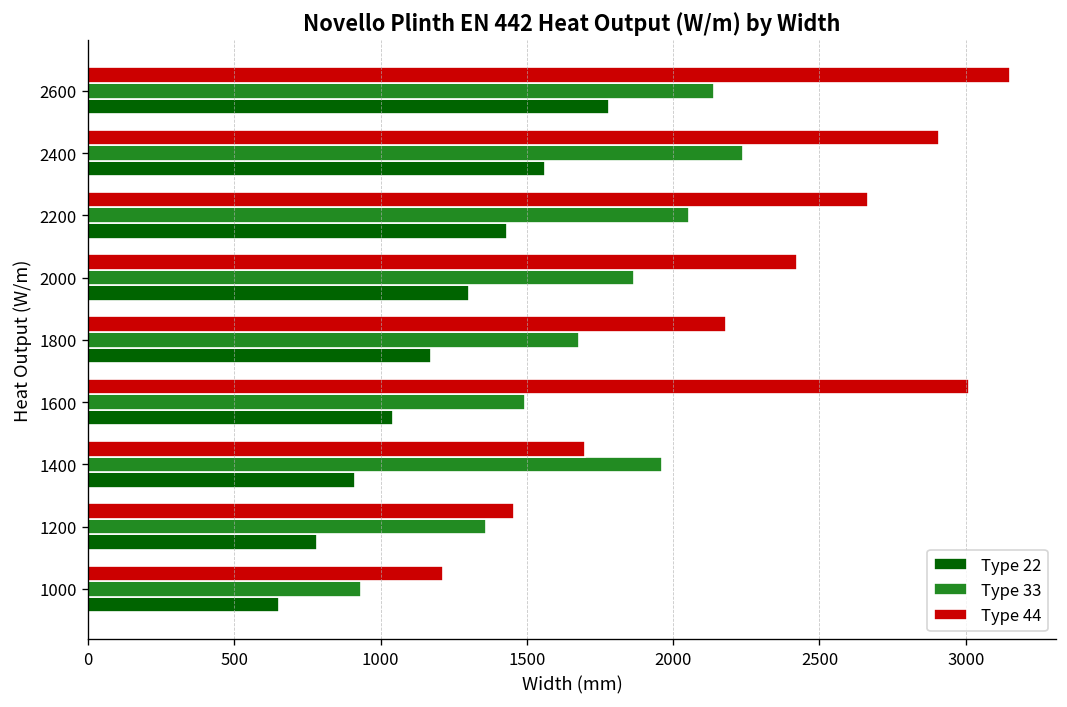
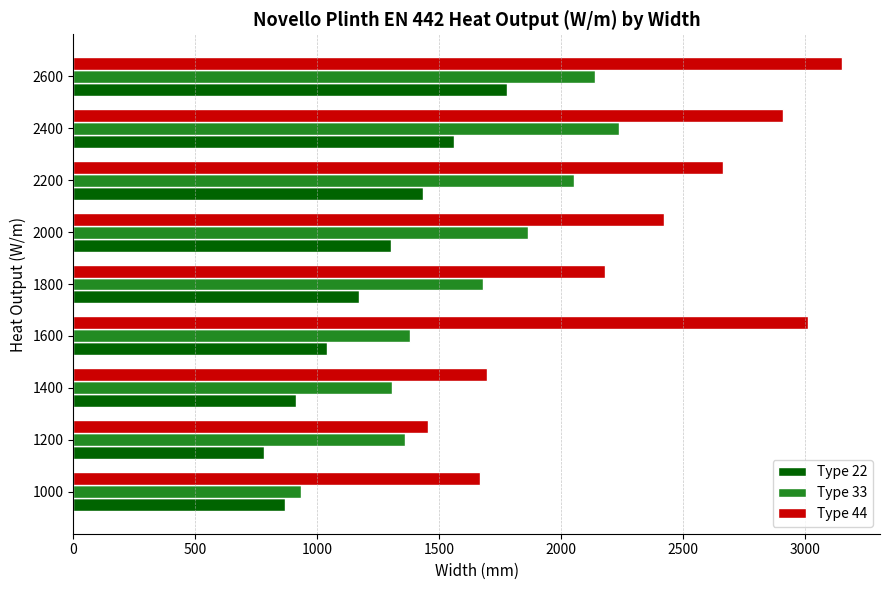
  {
    "Type 22": {
      "2600": 1780,
      "2400": 1560,
      "2200": 1430,
      "2000": 1300,
      "1800": 1170,
      "1600": 1040,
      "1400": 910,
      "1200": 780,
-     "1000": 650
+     "1000": 870
    },
    "Type 33": {
      "2600": 2140,
      "2400": 2240,
      "2200": 2050,
      "2000": 1870,
      "1800": 1680,
-     "1600": 1490,
-     "1400": 1960,
+     "1600": 1380,
+     "1400": 1310,
      "1200": 1360,
      "1000": 930
    },
    "Type 44": {
      "2600": 3150,
      "2400": 2910,
      "2200": 2670,
      "2000": 2420,
      "1800": 2180,
      "1600": 3010,
      "1400": 1700,
      "1200": 1450,
-     "1000": 1210
+     "1000": 1670
    }
  }
